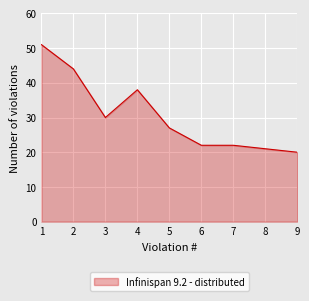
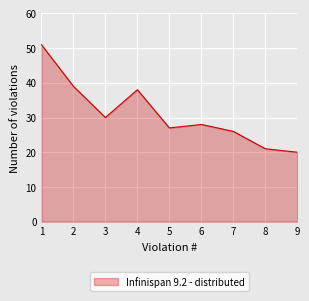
  {
    "1": 51,
-   "2": 44,
+   "2": 39,
    "3": 30,
    "4": 38,
    "5": 27,
-   "6": 22,
-   "7": 22,
+   "6": 28,
+   "7": 26,
    "8": 21,
    "9": 20
  }
